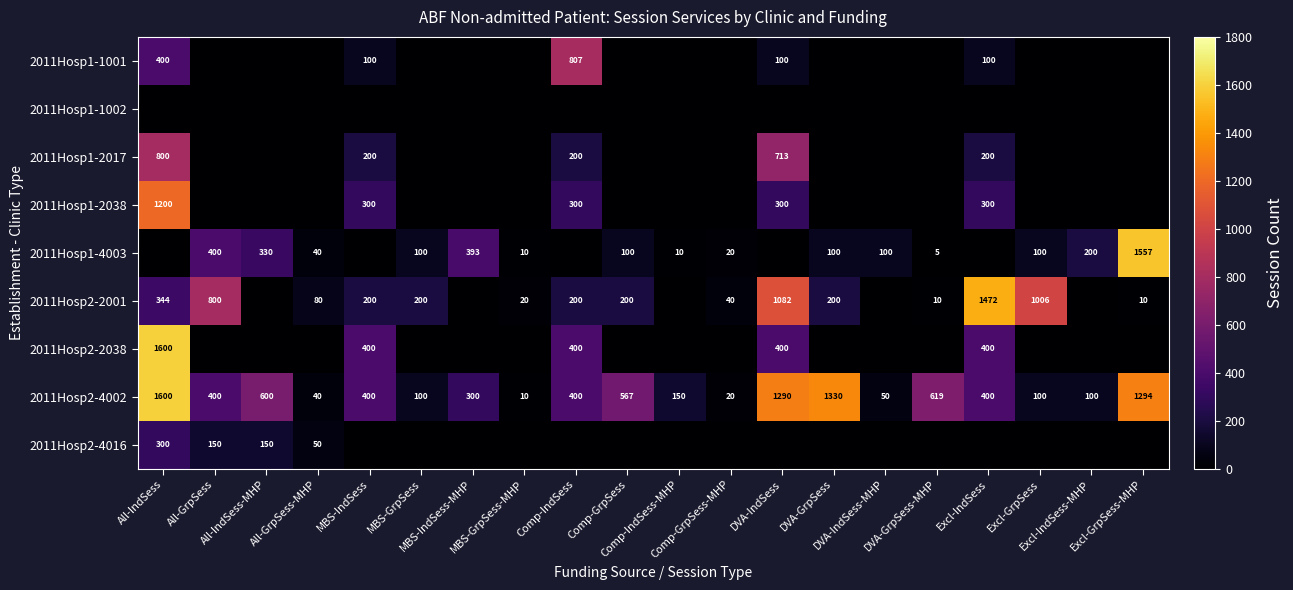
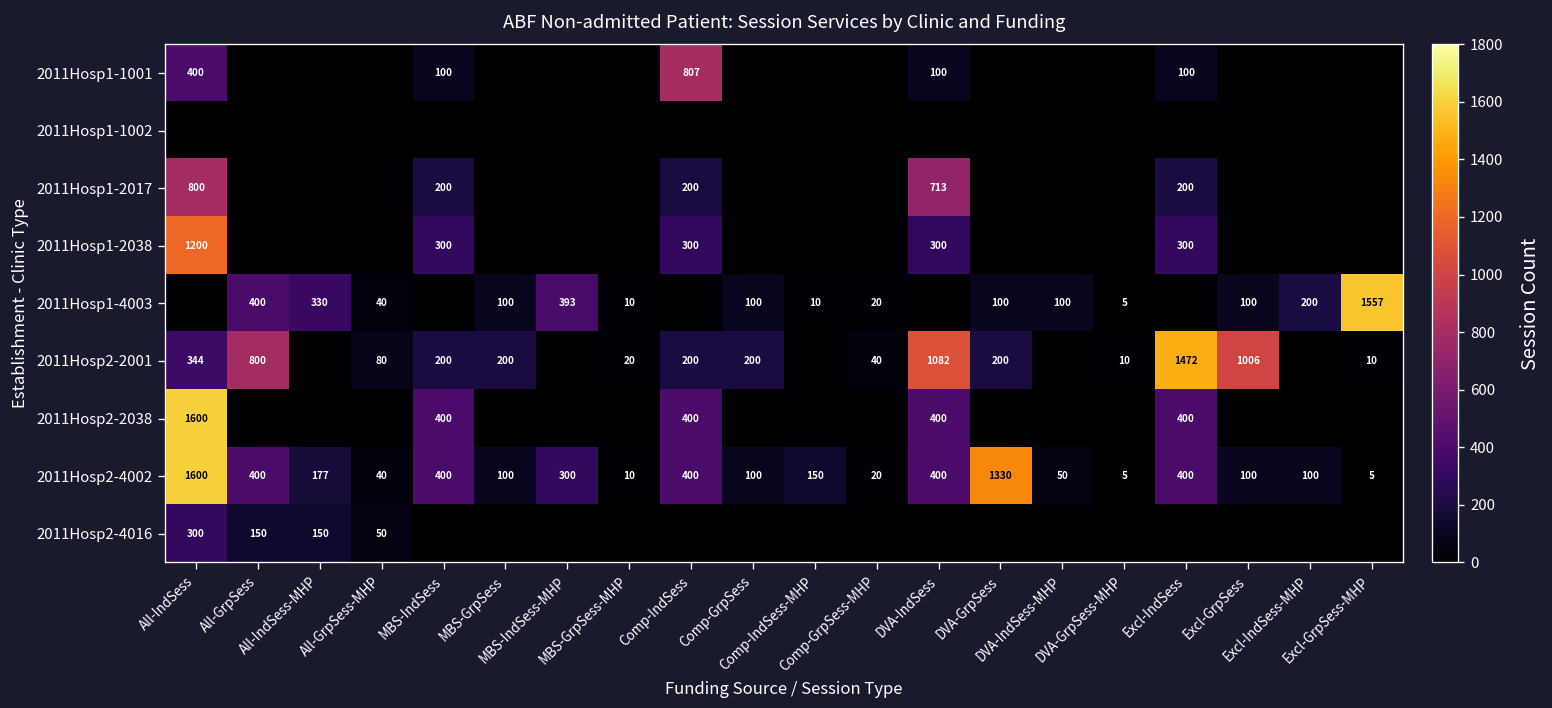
  {
    "2011Hosp1-1001": {
      "All-IndSess": 400,
      "MBS-IndSess": 100,
      "Comp-IndSess": 807,
      "DVA-IndSess": 100,
      "Excl-IndSess": 100
    },
    "2011Hosp1-2017": {
      "All-IndSess": 800,
      "MBS-IndSess": 200,
      "Comp-IndSess": 200,
      "DVA-IndSess": 713,
      "Excl-IndSess": 200
    },
    "2011Hosp1-2038": {
      "All-IndSess": 1200,
      "MBS-IndSess": 300,
      "Comp-IndSess": 300,
      "DVA-IndSess": 300,
      "Excl-IndSess": 300
    },
    "2011Hosp1-4003": {
      "All-GrpSess": 400,
      "All-IndSess-MHP": 330,
      "All-GrpSess-MHP": 40,
      "MBS-GrpSess": 100,
      "MBS-IndSess-MHP": 393,
      "MBS-GrpSess-MHP": 10,
      "Comp-GrpSess": 100,
      "Comp-IndSess-MHP": 10,
      "Comp-GrpSess-MHP": 20,
      "DVA-GrpSess": 100,
      "DVA-IndSess-MHP": 100,
      "DVA-GrpSess-MHP": 5,
      "Excl-GrpSess": 100,
      "Excl-IndSess-MHP": 200,
      "Excl-GrpSess-MHP": 1557
    },
    "2011Hosp2-2001": {
      "All-IndSess": 344,
      "All-GrpSess": 800,
      "All-GrpSess-MHP": 80,
      "MBS-IndSess": 200,
      "MBS-GrpSess": 200,
      "MBS-GrpSess-MHP": 20,
      "Comp-IndSess": 200,
      "Comp-GrpSess": 200,
      "Comp-GrpSess-MHP": 40,
      "DVA-IndSess": 1082,
      "DVA-GrpSess": 200,
      "DVA-GrpSess-MHP": 10,
      "Excl-IndSess": 1472,
      "Excl-GrpSess": 1006,
      "Excl-GrpSess-MHP": 10
    },
    "2011Hosp2-2038": {
      "All-IndSess": 1600,
      "MBS-IndSess": 400,
      "Comp-IndSess": 400,
      "DVA-IndSess": 400,
      "Excl-IndSess": 400
    },
    "2011Hosp2-4002": {
      "All-IndSess": 1600,
      "All-GrpSess": 400,
-     "All-IndSess-MHP": 600,
+     "All-IndSess-MHP": 177,
      "All-GrpSess-MHP": 40,
      "MBS-IndSess": 400,
      "MBS-GrpSess": 100,
      "MBS-IndSess-MHP": 300,
      "MBS-GrpSess-MHP": 10,
      "Comp-IndSess": 400,
-     "Comp-GrpSess": 567,
+     "Comp-GrpSess": 100,
      "Comp-IndSess-MHP": 150,
      "Comp-GrpSess-MHP": 20,
-     "DVA-IndSess": 1290,
+     "DVA-IndSess": 400,
      "DVA-GrpSess": 1330,
      "DVA-IndSess-MHP": 50,
-     "DVA-GrpSess-MHP": 619,
+     "DVA-GrpSess-MHP": 5,
      "Excl-IndSess": 400,
      "Excl-GrpSess": 100,
      "Excl-IndSess-MHP": 100,
-     "Excl-GrpSess-MHP": 1294
+     "Excl-GrpSess-MHP": 5
    },
    "2011Hosp2-4016": {
      "All-IndSess": 300,
      "All-GrpSess": 150,
      "All-IndSess-MHP": 150,
      "All-GrpSess-MHP": 50
    }
  }
